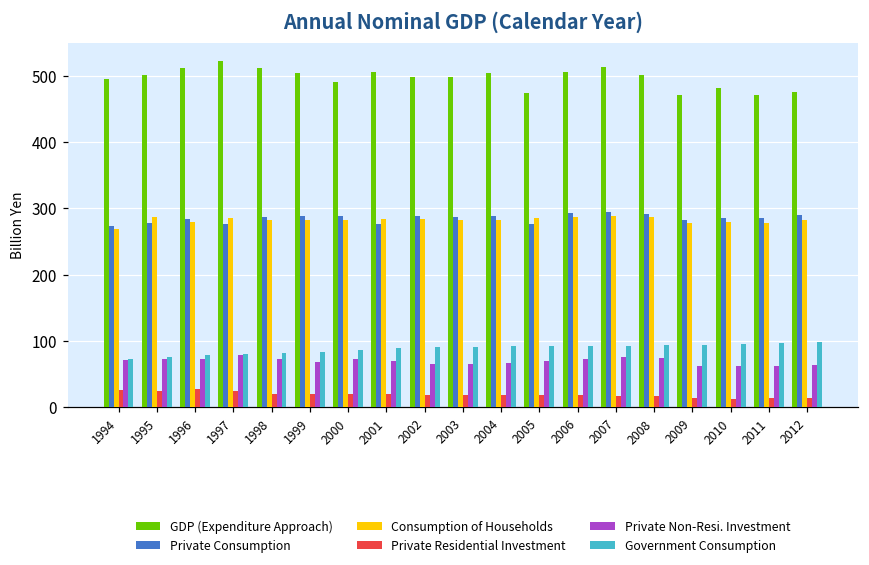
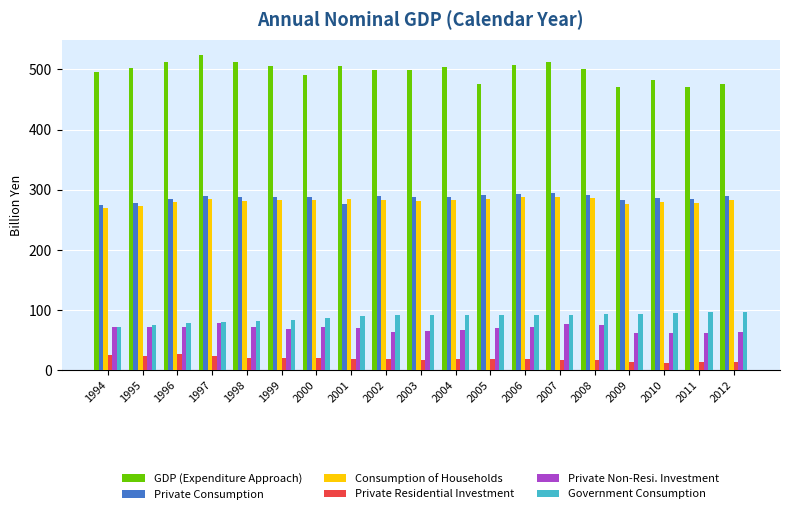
  {
    "GDP (Expenditure Approach)": {
      "1994": 500,
      "1995": 500,
      "1996": 510,
      "1997": 520,
      "1998": 510,
      "1999": 500,
      "2000": 490,
      "2001": 510,
      "2002": 500,
      "2003": 500,
      "2004": 500,
      "2005": 470,
      "2006": 510,
      "2007": 510,
      "2008": 500,
      "2009": 470,
      "2010": 480,
      "2011": 470,
      "2012": 480
    },
    "Private Consumption": {
      "1994": 270,
      "1995": 280,
      "1996": 280,
-     "1997": 280,
+     "1997": 290,
      "1998": 290,
      "1999": 290,
      "2000": 290,
      "2001": 280,
      "2002": 290,
      "2003": 290,
      "2004": 290,
-     "2005": 280,
+     "2005": 290,
      "2006": 290,
      "2007": 290,
      "2008": 290,
      "2009": 280,
      "2010": 290,
      "2011": 280,
      "2012": 290
    },
    "Consumption of Households": {
      "1994": 270,
-     "1995": 290,
+     "1995": 270,
      "1996": 280,
      "1997": 290,
      "1998": 280,
      "1999": 280,
      "2000": 280,
      "2001": 280,
      "2002": 280,
      "2003": 280,
      "2004": 280,
      "2005": 290,
      "2006": 290,
      "2007": 290,
      "2008": 290,
      "2009": 280,
      "2010": 280,
      "2011": 280,
      "2012": 280
    },
    "Private Residential Investment": {
      "1994": 30,
      "1995": 20,
      "1996": 30,
      "1997": 20,
      "1998": 20,
      "1999": 20,
      "2000": 20,
      "2001": 20,
      "2002": 20,
      "2003": 20,
      "2004": 20,
      "2005": 20,
      "2006": 20,
      "2007": 20,
      "2008": 20,
      "2009": 10,
      "2010": 10,
      "2011": 10,
      "2012": 10
    },
    "Private Non-Resi. Investment": {
      "1994": 70,
      "1995": 70,
      "1996": 70,
      "1997": 80,
      "1998": 70,
      "1999": 70,
      "2000": 70,
      "2001": 70,
      "2002": 60,
      "2003": 70,
      "2004": 70,
      "2005": 70,
      "2006": 70,
      "2007": 80,
      "2008": 70,
      "2009": 60,
      "2010": 60,
      "2011": 60,
      "2012": 60
    },
    "Government Consumption": {
      "1994": 70,
      "1995": 80,
      "1996": 80,
      "1997": 80,
      "1998": 80,
      "1999": 80,
      "2000": 90,
      "2001": 90,
      "2002": 90,
      "2003": 90,
      "2004": 90,
      "2005": 90,
      "2006": 90,
      "2007": 90,
      "2008": 90,
      "2009": 90,
      "2010": 100,
      "2011": 100,
      "2012": 100
    }
  }
